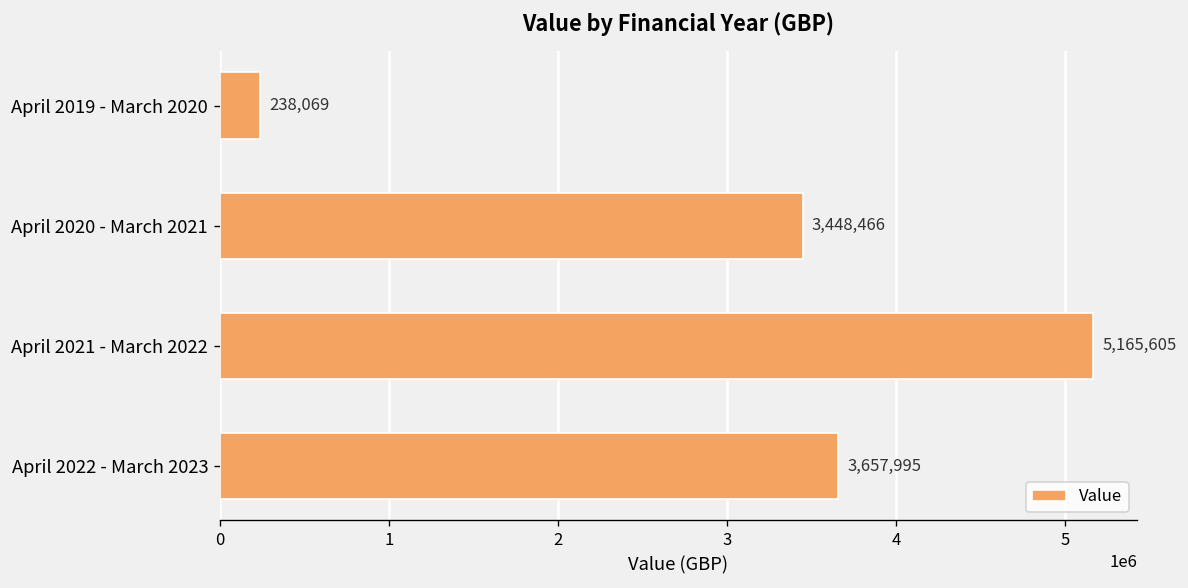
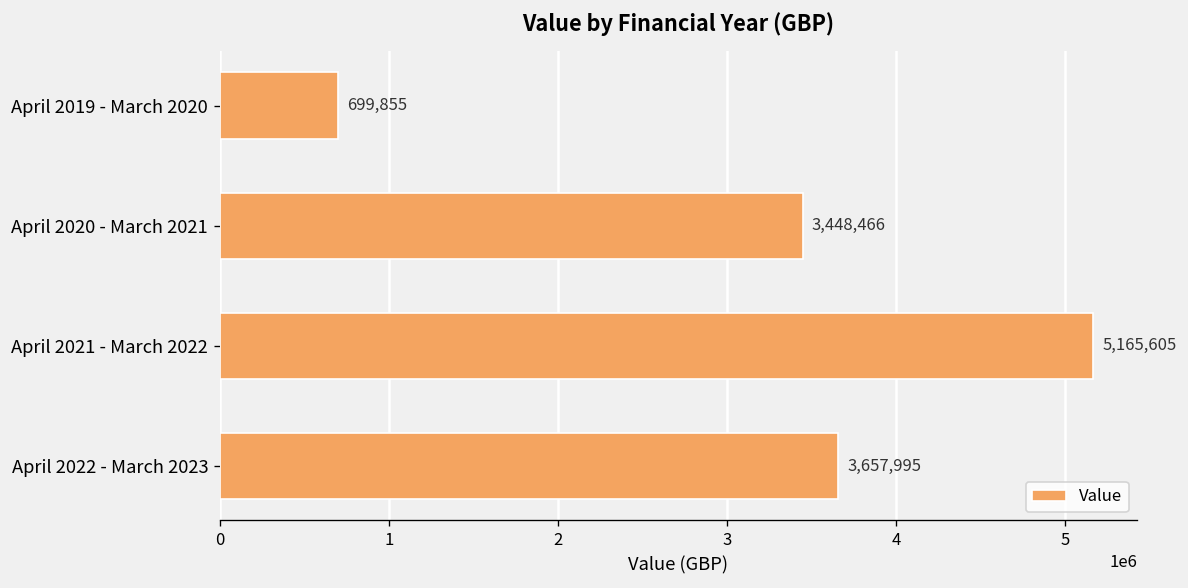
  {
-   "April 2019 - March 2020": "238,069",
+   "April 2019 - March 2020": "699,855",
    "April 2020 - March 2021": "3,448,466",
    "April 2021 - March 2022": "5,165,605",
    "April 2022 - March 2023": "3,657,995"
  }
